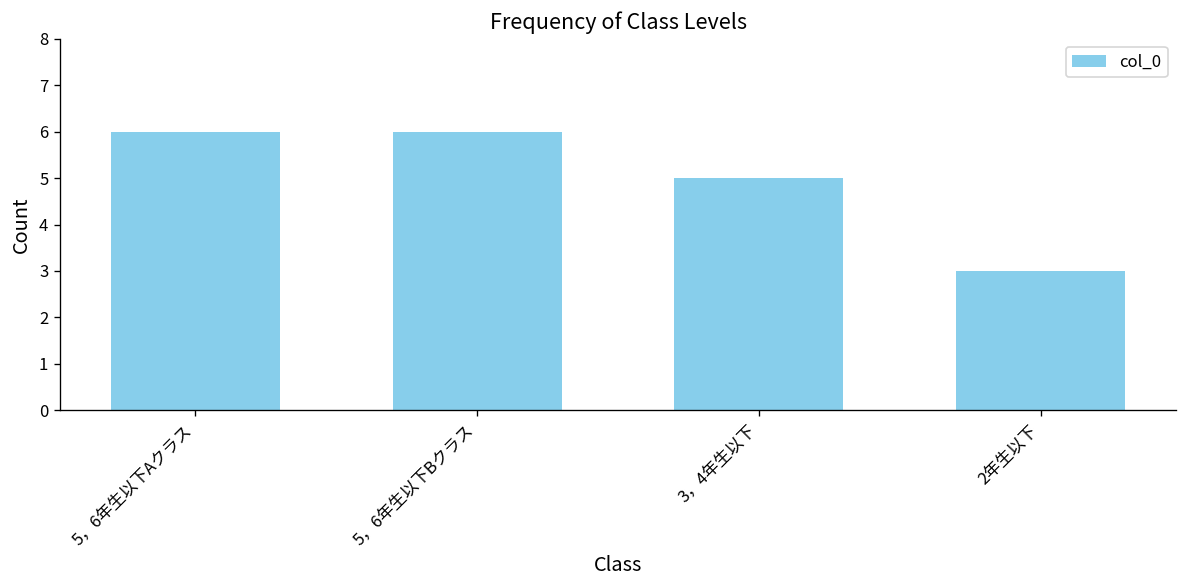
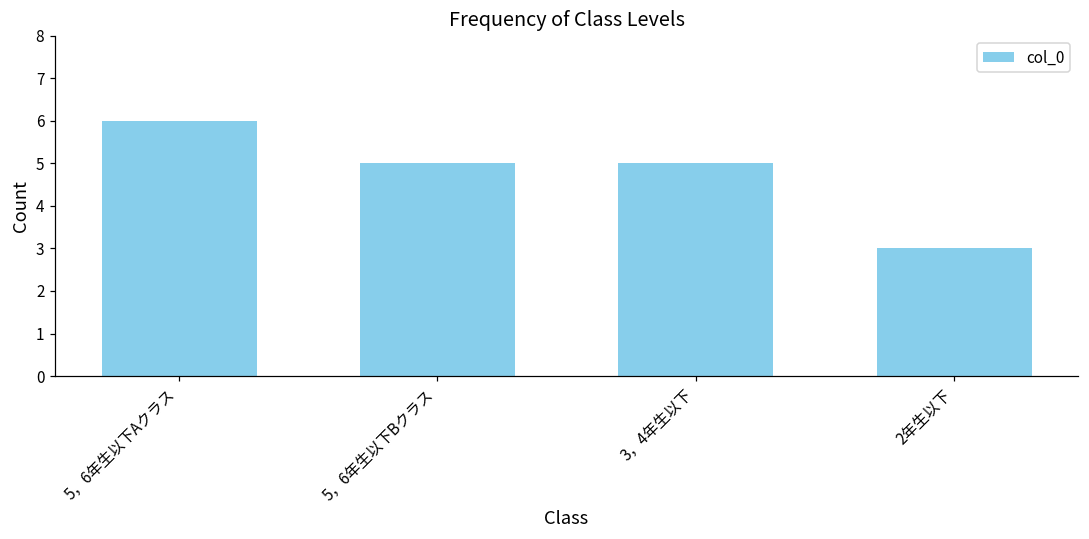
  {
    "5，6年生以下Aクラス": 6,
-   "5，6年生以下Bクラス": 6,
+   "5，6年生以下Bクラス": 5,
    "3，4年生以下": 5,
    "2年生以下": 3
  }
